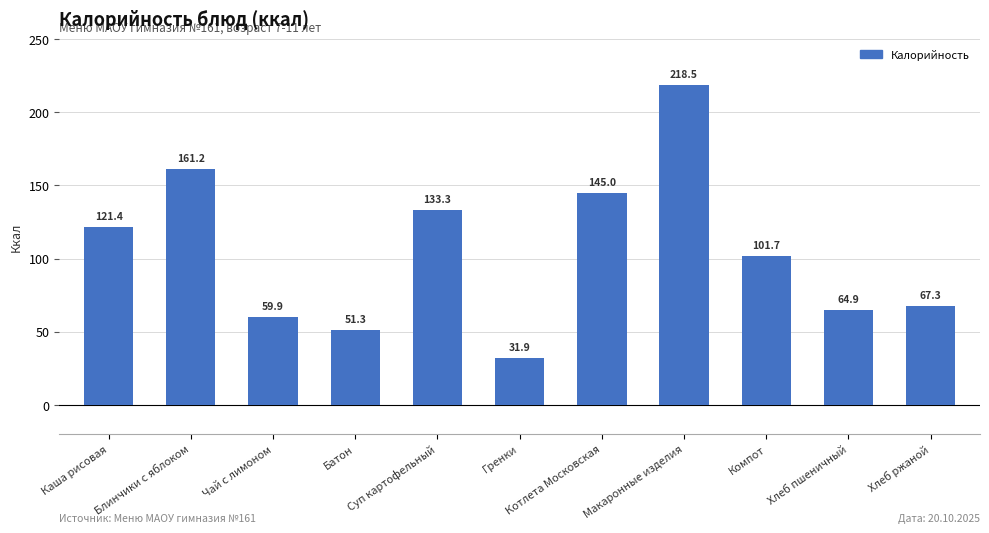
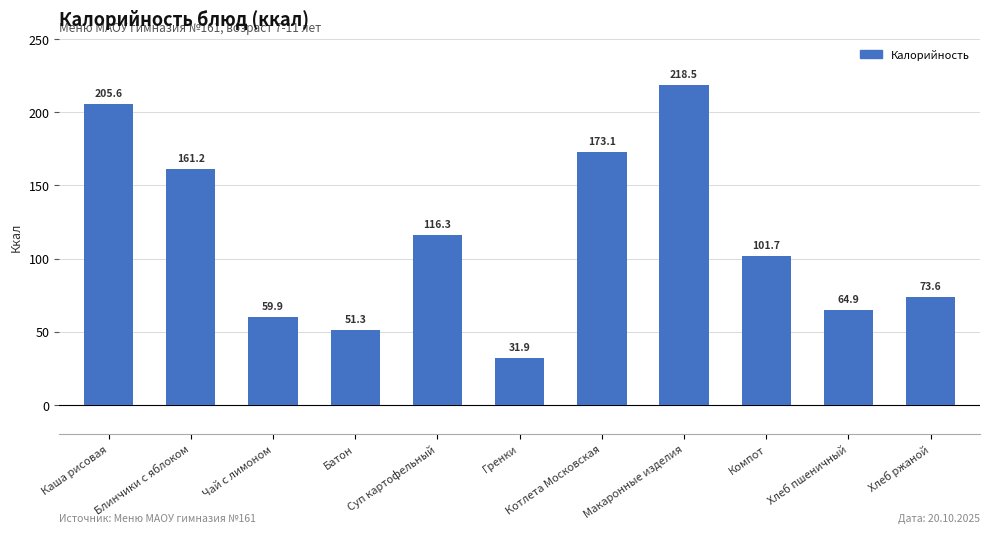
  {
-   "Каша рисовая": 121.4,
+   "Каша рисовая": 205.6,
    "Блинчики с яблоком": 161.2,
    "Чай с лимоном": 59.9,
    "Батон": 51.3,
-   "Суп картофельный": 133.3,
+   "Суп картофельный": 116.3,
    "Гренки": 31.9,
-   "Котлета Московская": 145.0,
+   "Котлета Московская": 173.1,
    "Макаронные изделия": 218.5,
    "Компот": 101.7,
    "Хлеб пшеничный": 64.9,
-   "Хлеб ржаной": 67.3
+   "Хлеб ржаной": 73.6
  }
